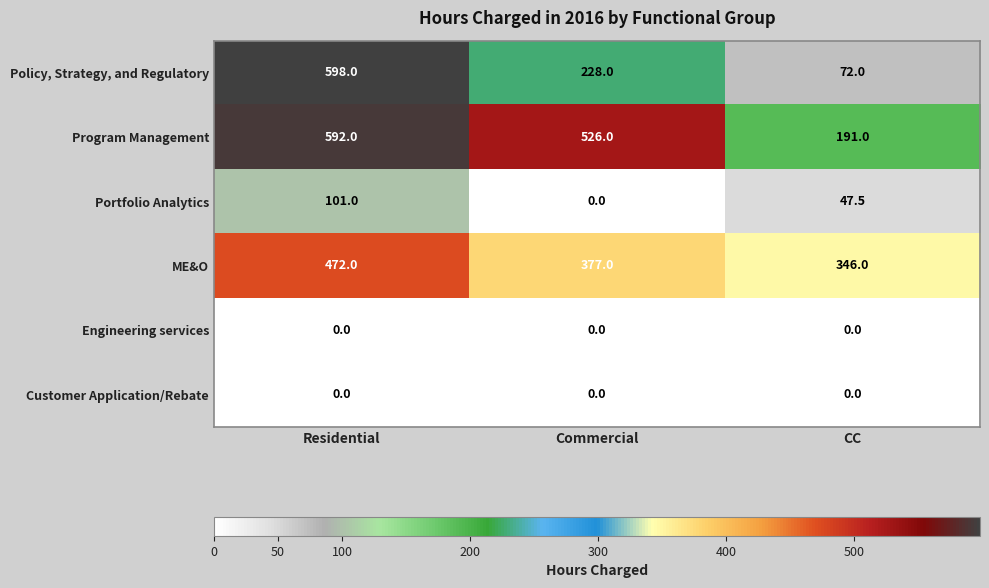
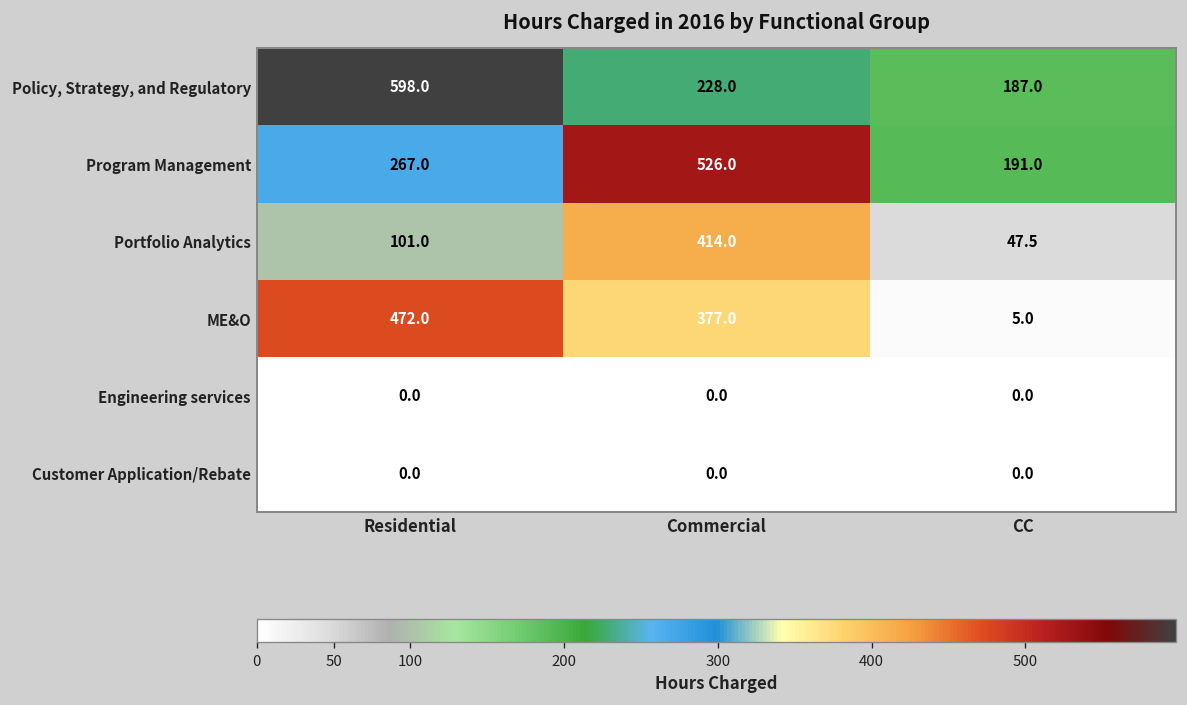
  {
    "Policy, Strategy, and Regulatory": {
      "Residential": 598.0,
      "Commercial": 228.0,
-     "CC": 72.0
+     "CC": 187.0
    },
    "Program Management": {
-     "Residential": 592.0,
+     "Residential": 267.0,
      "Commercial": 526.0,
      "CC": 191.0
    },
    "Portfolio Analytics": {
      "Residential": 101.0,
-     "Commercial": 0.0,
+     "Commercial": 414.0,
      "CC": 47.5
    },
    "ME&O": {
      "Residential": 472.0,
      "Commercial": 377.0,
-     "CC": 346.0
+     "CC": 5.0
    },
    "Engineering services": {
      "Residential": 0.0,
      "Commercial": 0.0,
      "CC": 0.0
    },
    "Customer Application/Rebate": {
      "Residential": 0.0,
      "Commercial": 0.0,
      "CC": 0.0
    }
  }
